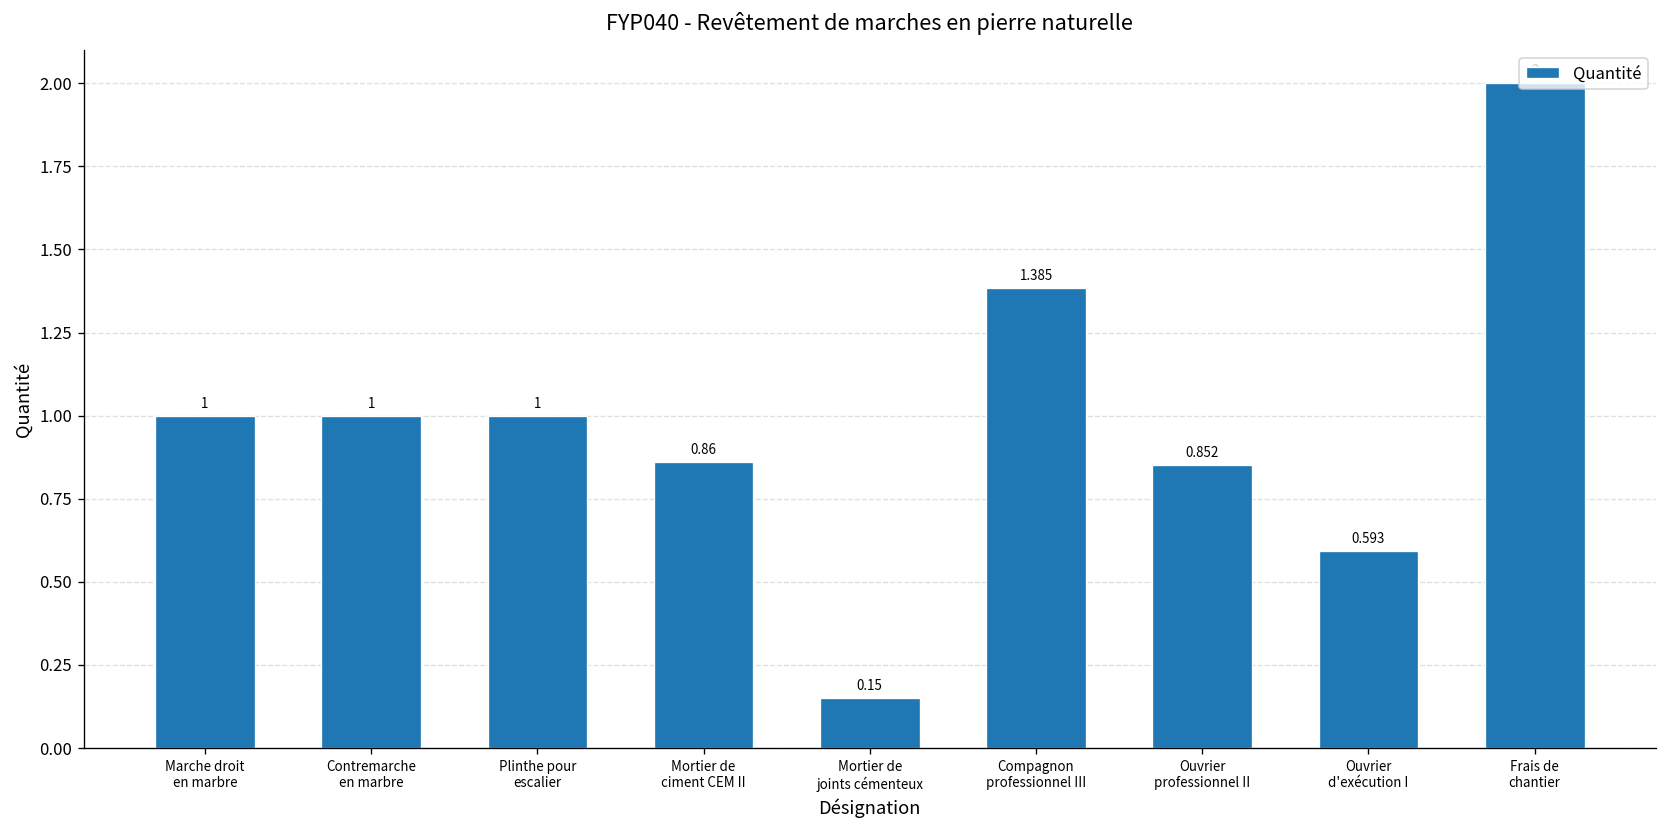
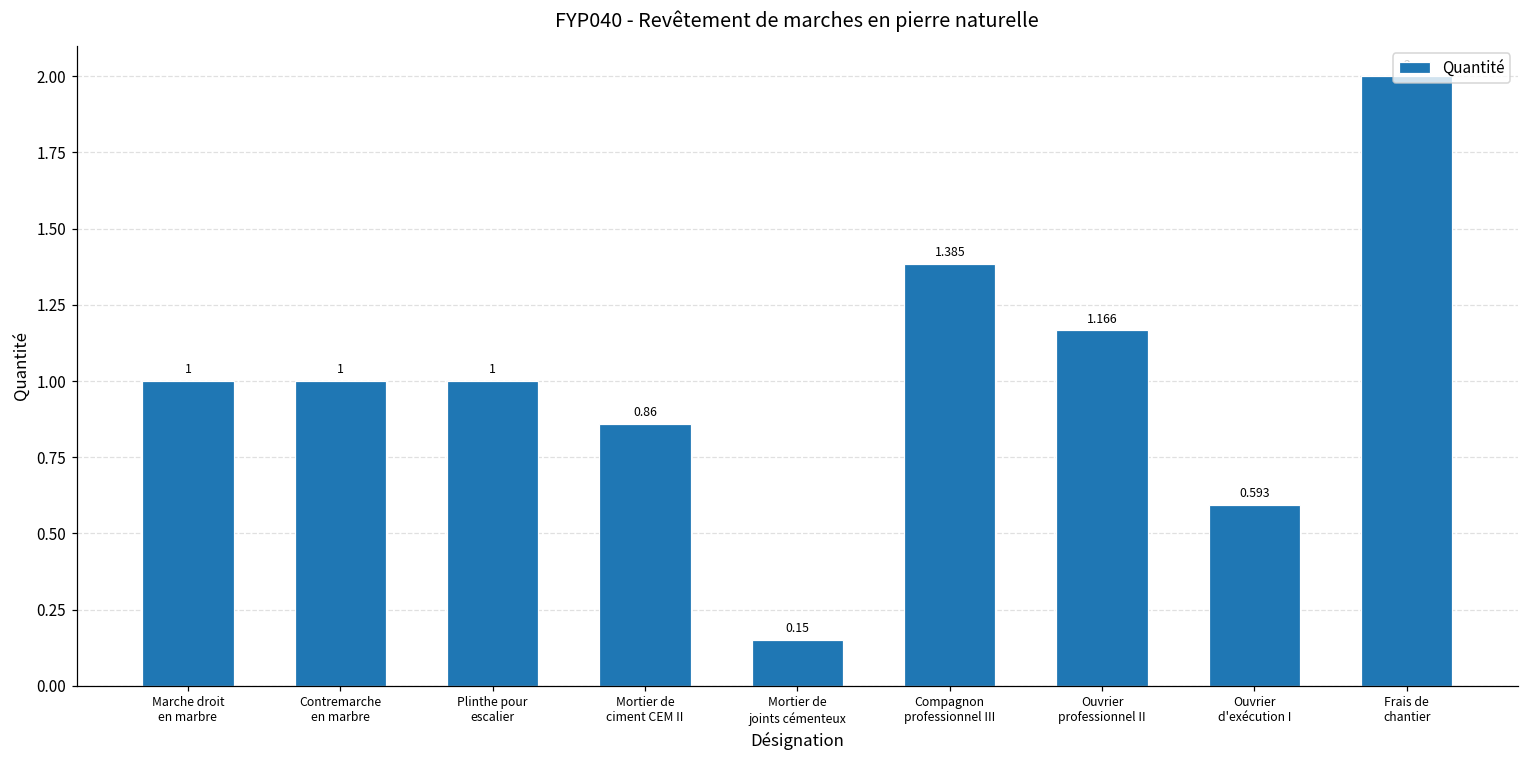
  {
    "Marche droit en marbre": 1,
    "Contremarche en marbre": 1,
    "Plinthe pour escalier": 1,
    "Mortier de ciment CEM II": 0.86,
    "Mortier de joints cémenteux": 0.15,
    "Compagnon professionnel III": 1.385,
-   "Ouvrier professionnel II": 0.852,
+   "Ouvrier professionnel II": 1.166,
    "Ouvrier d'exécution I": 0.593
  }
